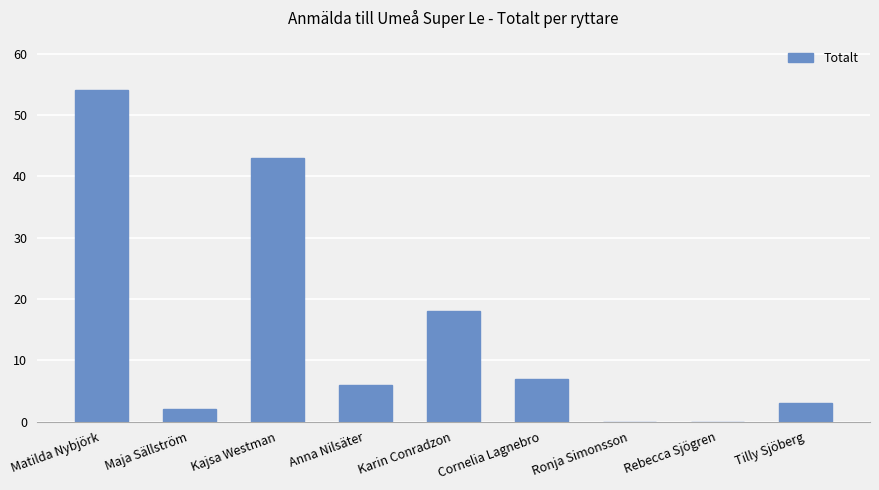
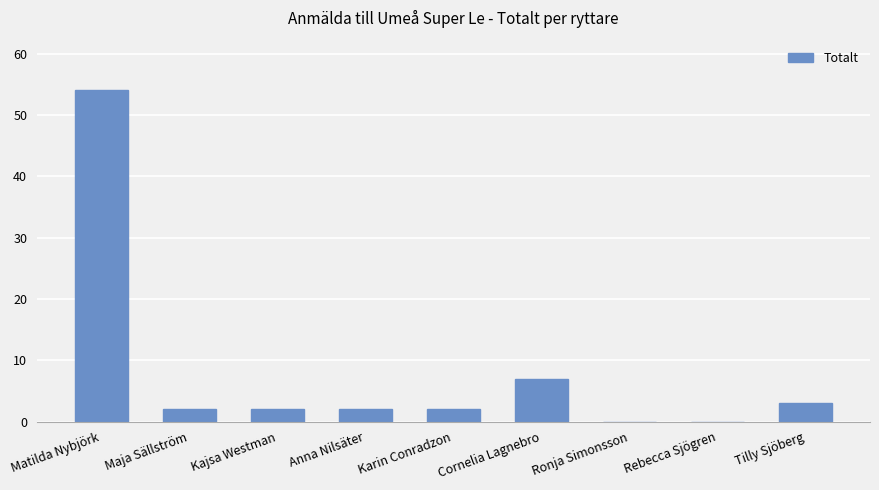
  {
    "Matilda Nybjörk": 54,
    "Maja Sällström": 2,
-   "Kajsa Westman": 43,
-   "Anna Nilsäter": 6,
-   "Karin Conradzon": 18,
+   "Kajsa Westman": 2,
+   "Anna Nilsäter": 2,
+   "Karin Conradzon": 2,
    "Cornelia Lagnebro": 7,
    "Ronja Simonsson": 0,
    "Rebecca Sjögren": 0,
    "Tilly Sjöberg": 3
  }
